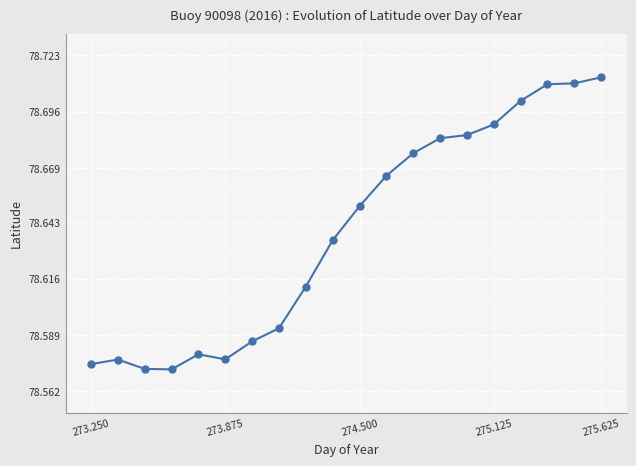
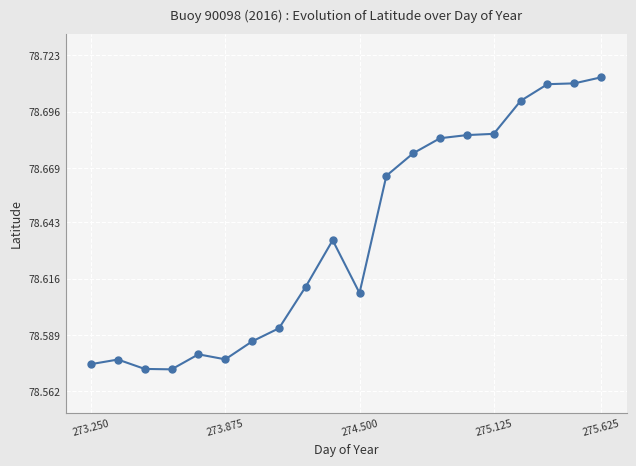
  {
    "273.250": 78.575,
    "273.875": 78.577,
-   "274.500": 78.651,
-   "275.125": 78.690,
+   "274.500": 78.609,
+   "275.125": 78.685,
    "275.625": 78.713
  }
